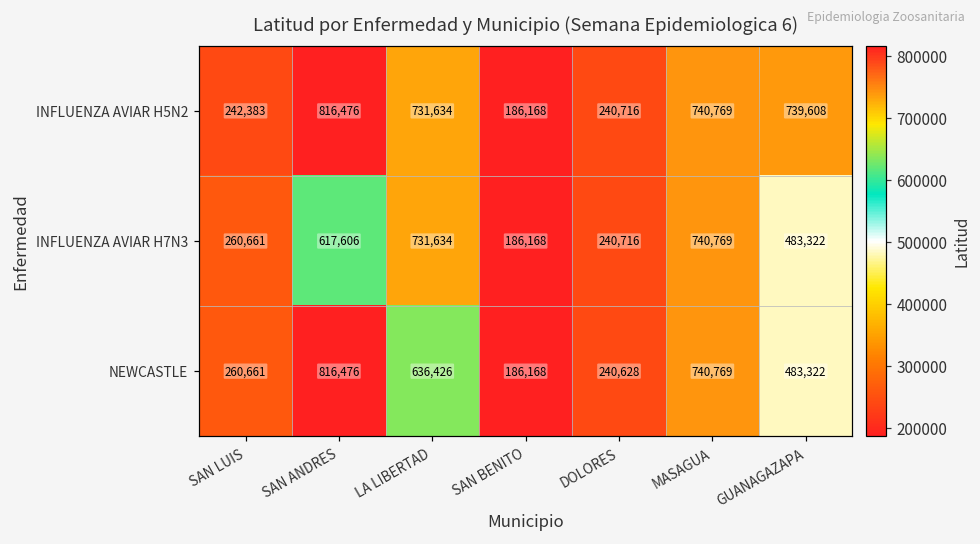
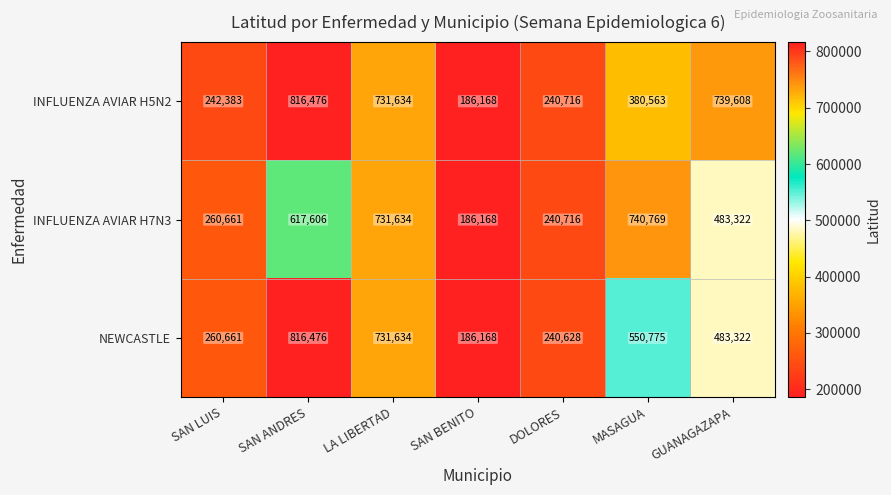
  {
    "INFLUENZA AVIAR H5N2": {
-     "MASAGUA": "740,769"
+     "MASAGUA": "380,563"
    },
    "NEWCASTLE": {
-     "LA LIBERTAD": "636,426",
-     "MASAGUA": "740,769"
+     "LA LIBERTAD": "731,634",
+     "MASAGUA": "550,775"
    }
  }
